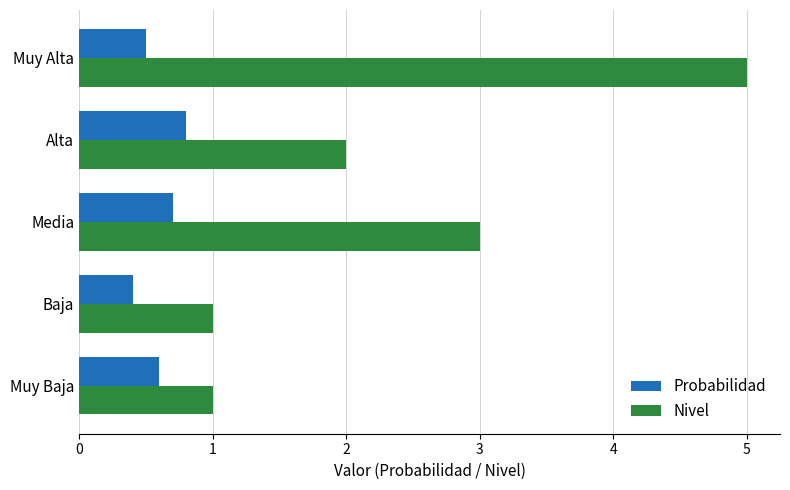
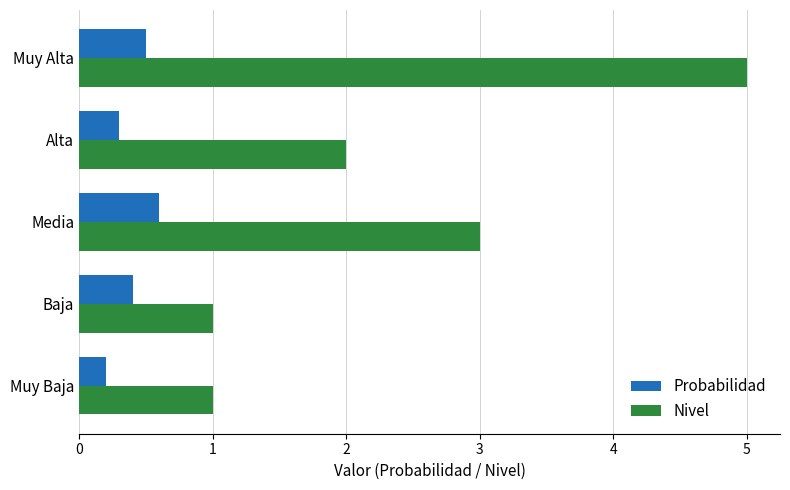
  {
    "Probabilidad": {
      "Muy Alta": 0.5,
-     "Alta": 0.8,
-     "Media": 0.7,
+     "Alta": 0.3,
+     "Media": 0.6,
      "Baja": 0.4,
-     "Muy Baja": 0.6
+     "Muy Baja": 0.2
    },
    "Nivel": {
      "Muy Alta": 5.0,
      "Alta": 2.0,
      "Media": 3.0,
      "Baja": 1.0,
      "Muy Baja": 1.0
    }
  }
